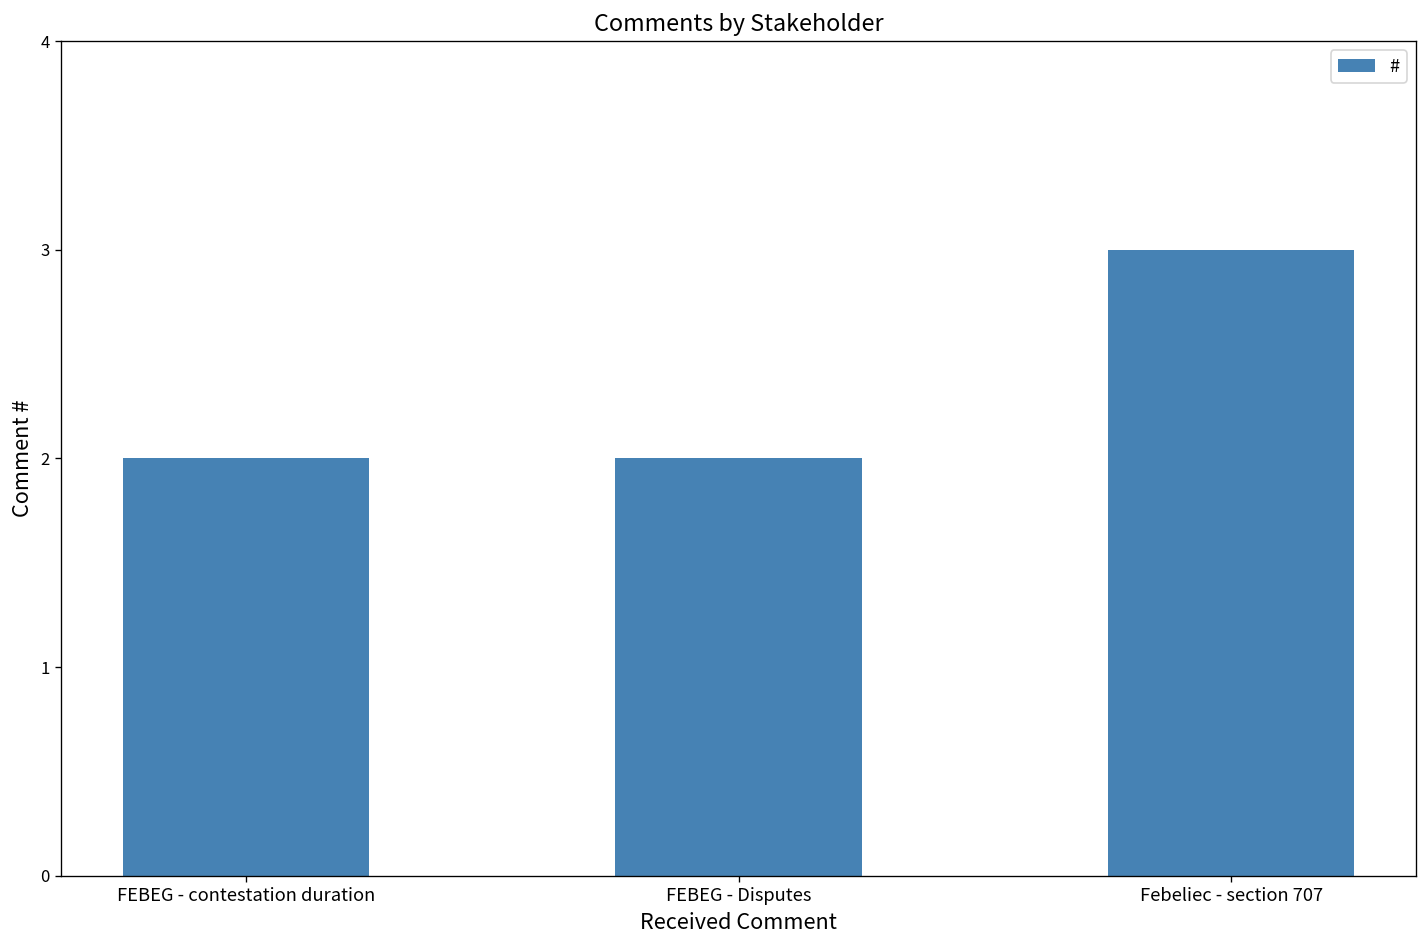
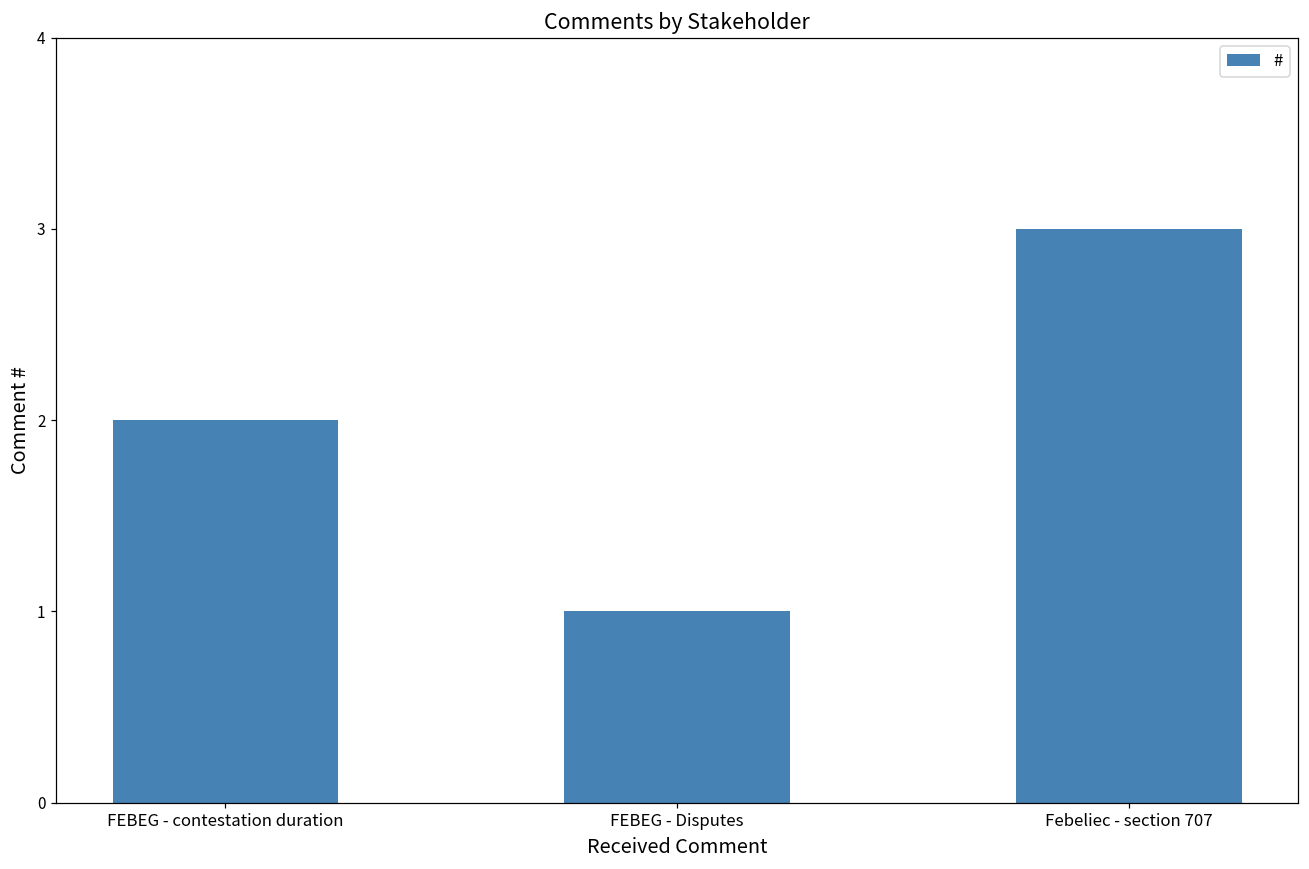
  {
    "FEBEG - contestation duration": 2,
-   "FEBEG - Disputes": 2,
+   "FEBEG - Disputes": 1,
    "Febeliec - section 707": 3
  }
